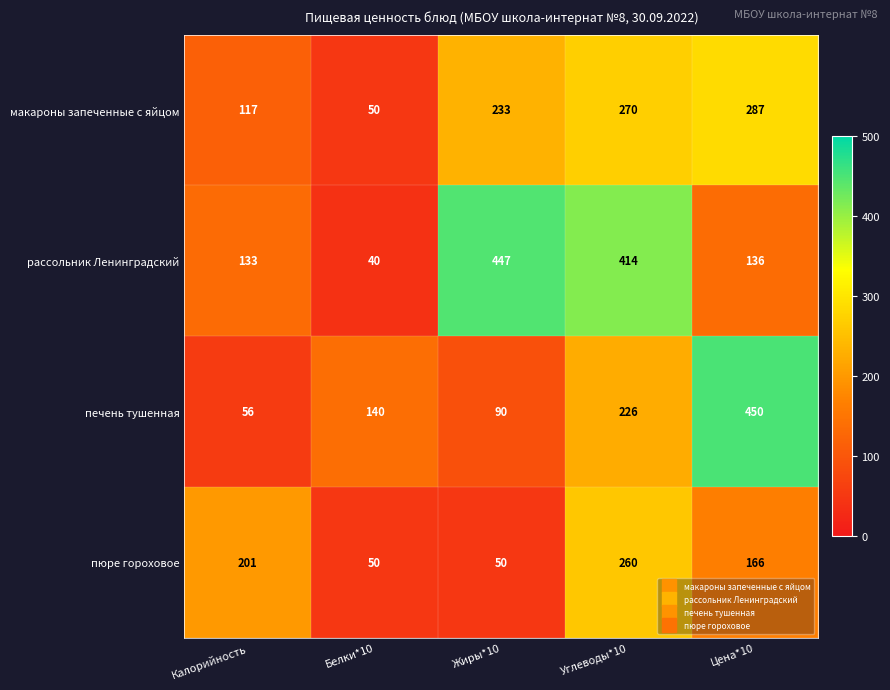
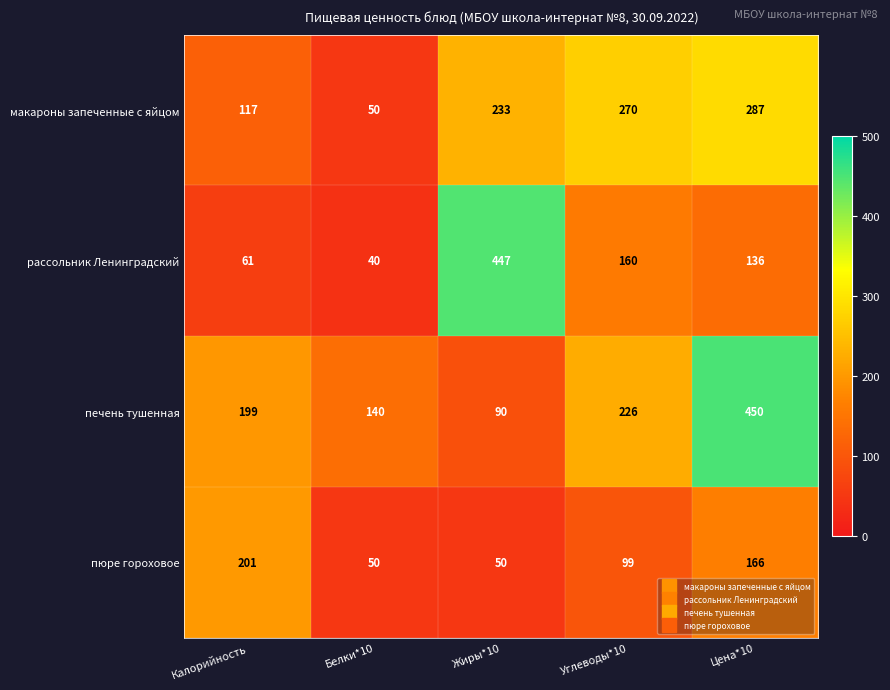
  {
    "макароны запеченные с яйцом": {
      "Калорийность": 117,
      "Белки*10": 50,
      "Жиры*10": 233,
      "Углеводы*10": 270,
      "Цена*10": 287
    },
    "рассольник Ленинградский": {
-     "Калорийность": 133,
+     "Калорийность": 61,
      "Белки*10": 40,
      "Жиры*10": 447,
-     "Углеводы*10": 414,
+     "Углеводы*10": 160,
      "Цена*10": 136
    },
    "печень тушенная": {
-     "Калорийность": 56,
+     "Калорийность": 199,
      "Белки*10": 140,
      "Жиры*10": 90,
      "Углеводы*10": 226,
      "Цена*10": 450
    },
    "пюре гороховое": {
      "Калорийность": 201,
      "Белки*10": 50,
      "Жиры*10": 50,
-     "Углеводы*10": 260,
+     "Углеводы*10": 99,
      "Цена*10": 166
    }
  }
